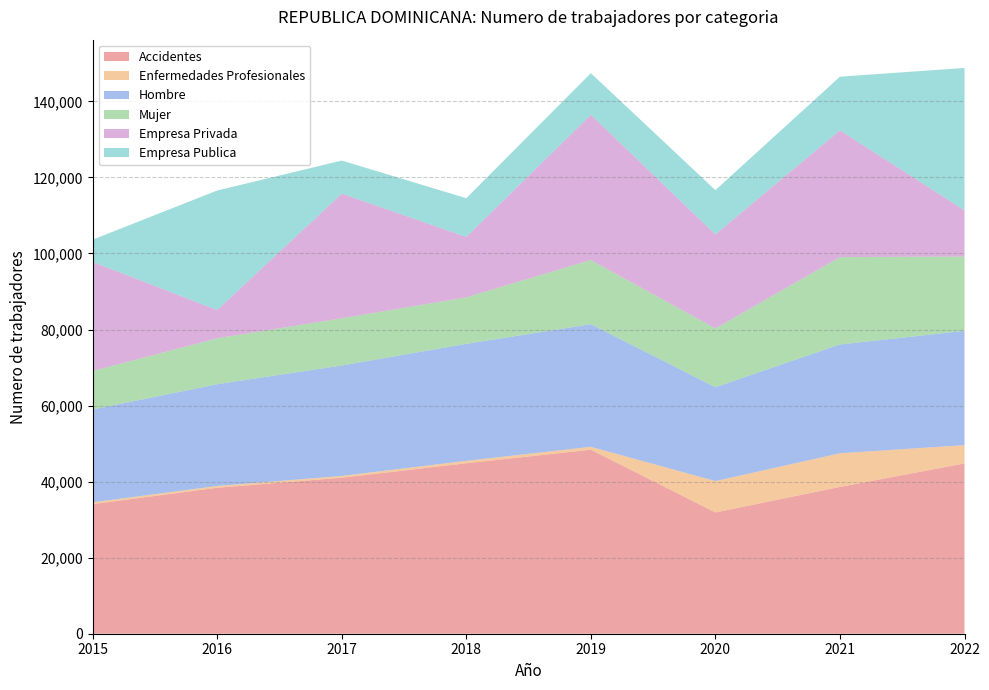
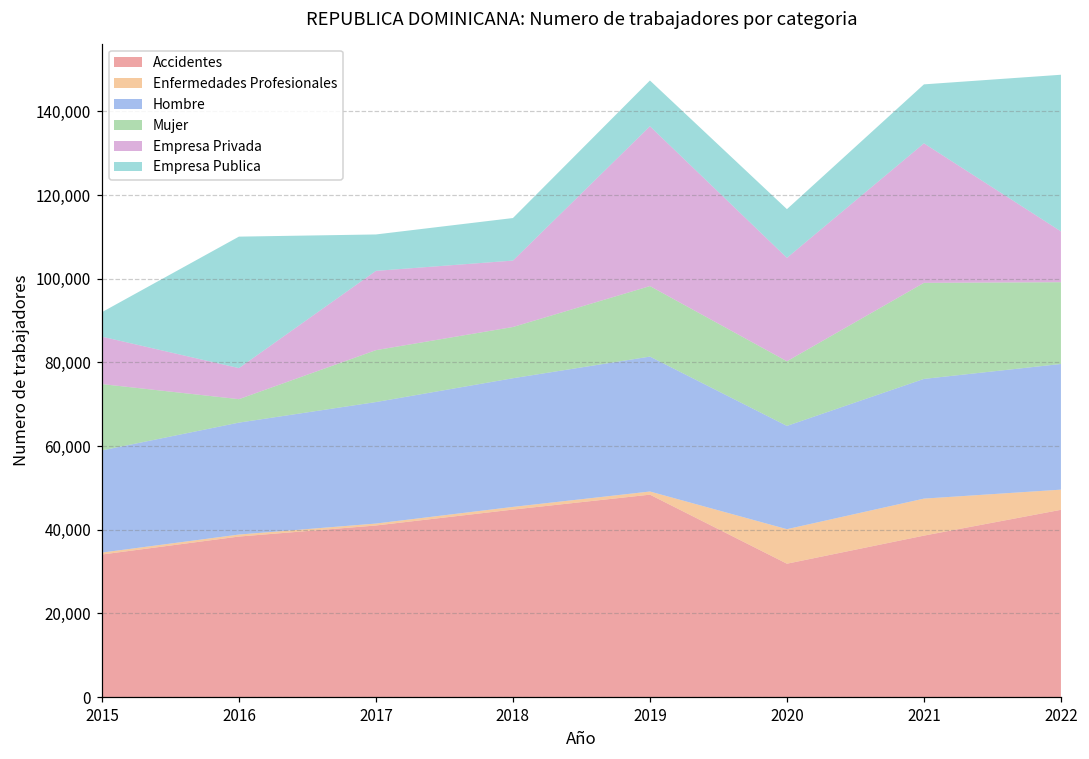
  {
    "Mujer": {
-     "2015": "10,000",
-     "2016": "12,000",
+     "2015": "16,000",
+     "2016": "6,000",
      "2017": "12,000",
      "2018": "12,000",
      "2019": "17,000",
      "2020": "15,000",
      "2021": "23,000",
      "2022": "20,000"
    },
    "Empresa Privada": {
-     "2015": "29,000",
+     "2015": "11,000",
      "2016": "7,000",
-     "2017": "33,000",
+     "2017": "19,000",
      "2018": "16,000",
      "2019": "38,000",
      "2020": "25,000",
      "2021": "33,000",
      "2022": "12,000"
    }
  }
